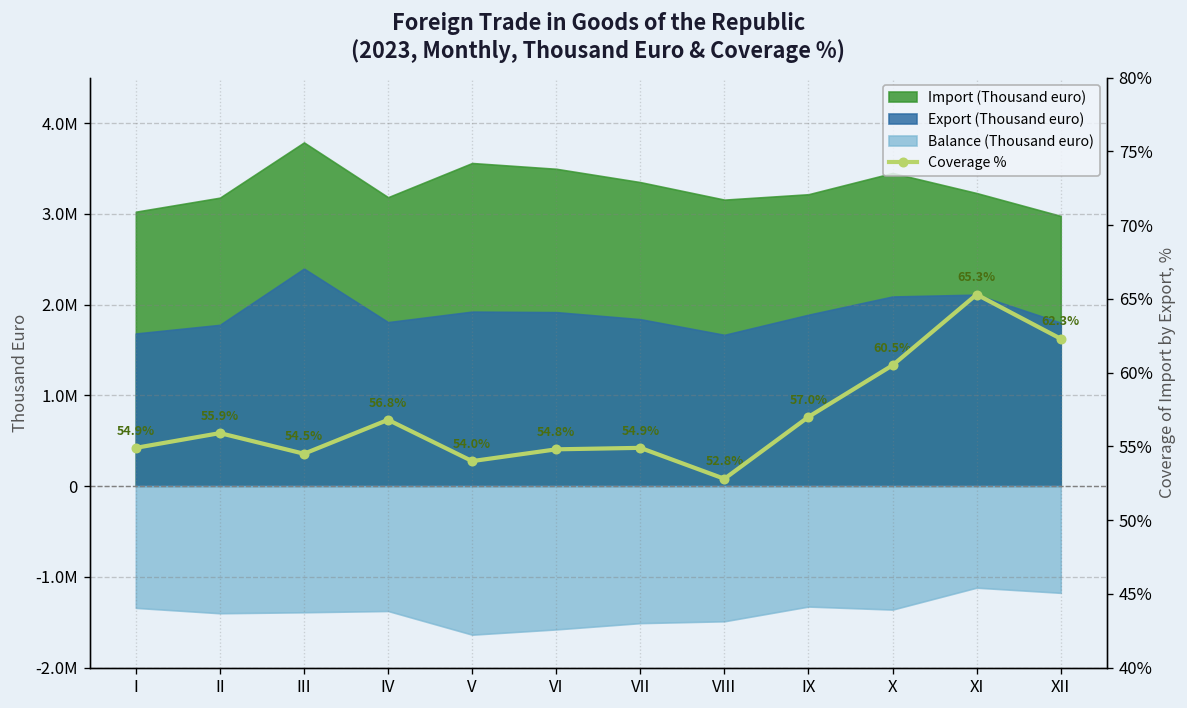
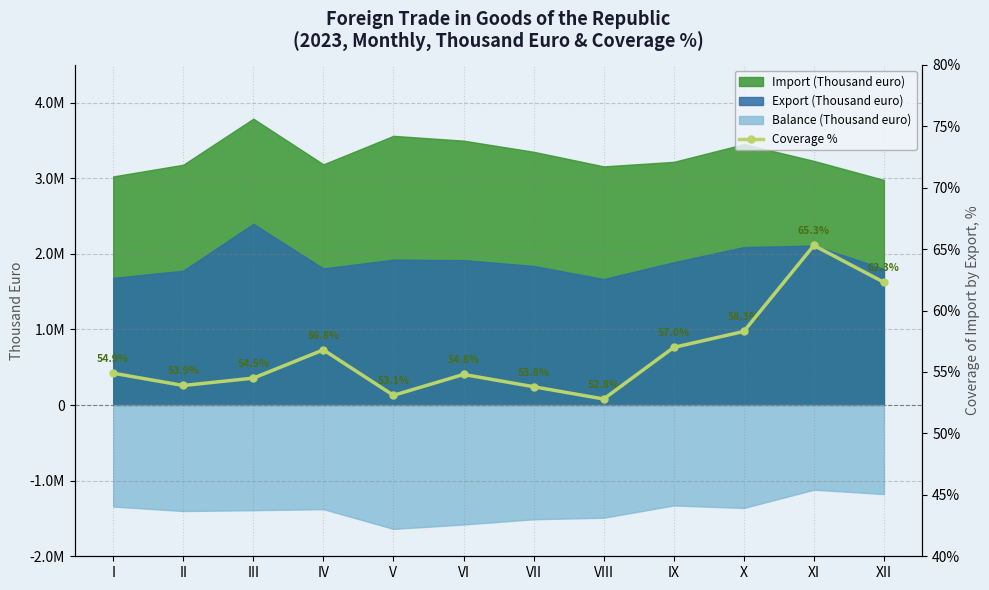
  {
    "Coverage %": {
      "I": "54.9%",
-     "II": "55.9%",
+     "II": "53.9%",
      "III": "54.5%",
      "IV": "56.8%",
-     "V": "54.0%",
+     "V": "53.1%",
      "VI": "54.8%",
-     "VII": "54.9%",
+     "VII": "53.8%",
      "VIII": "52.8%",
      "IX": "57.0%",
-     "X": "60.5%",
+     "X": "58.3%",
      "XI": "65.3%",
      "XII": "62.3%"
    }
  }
